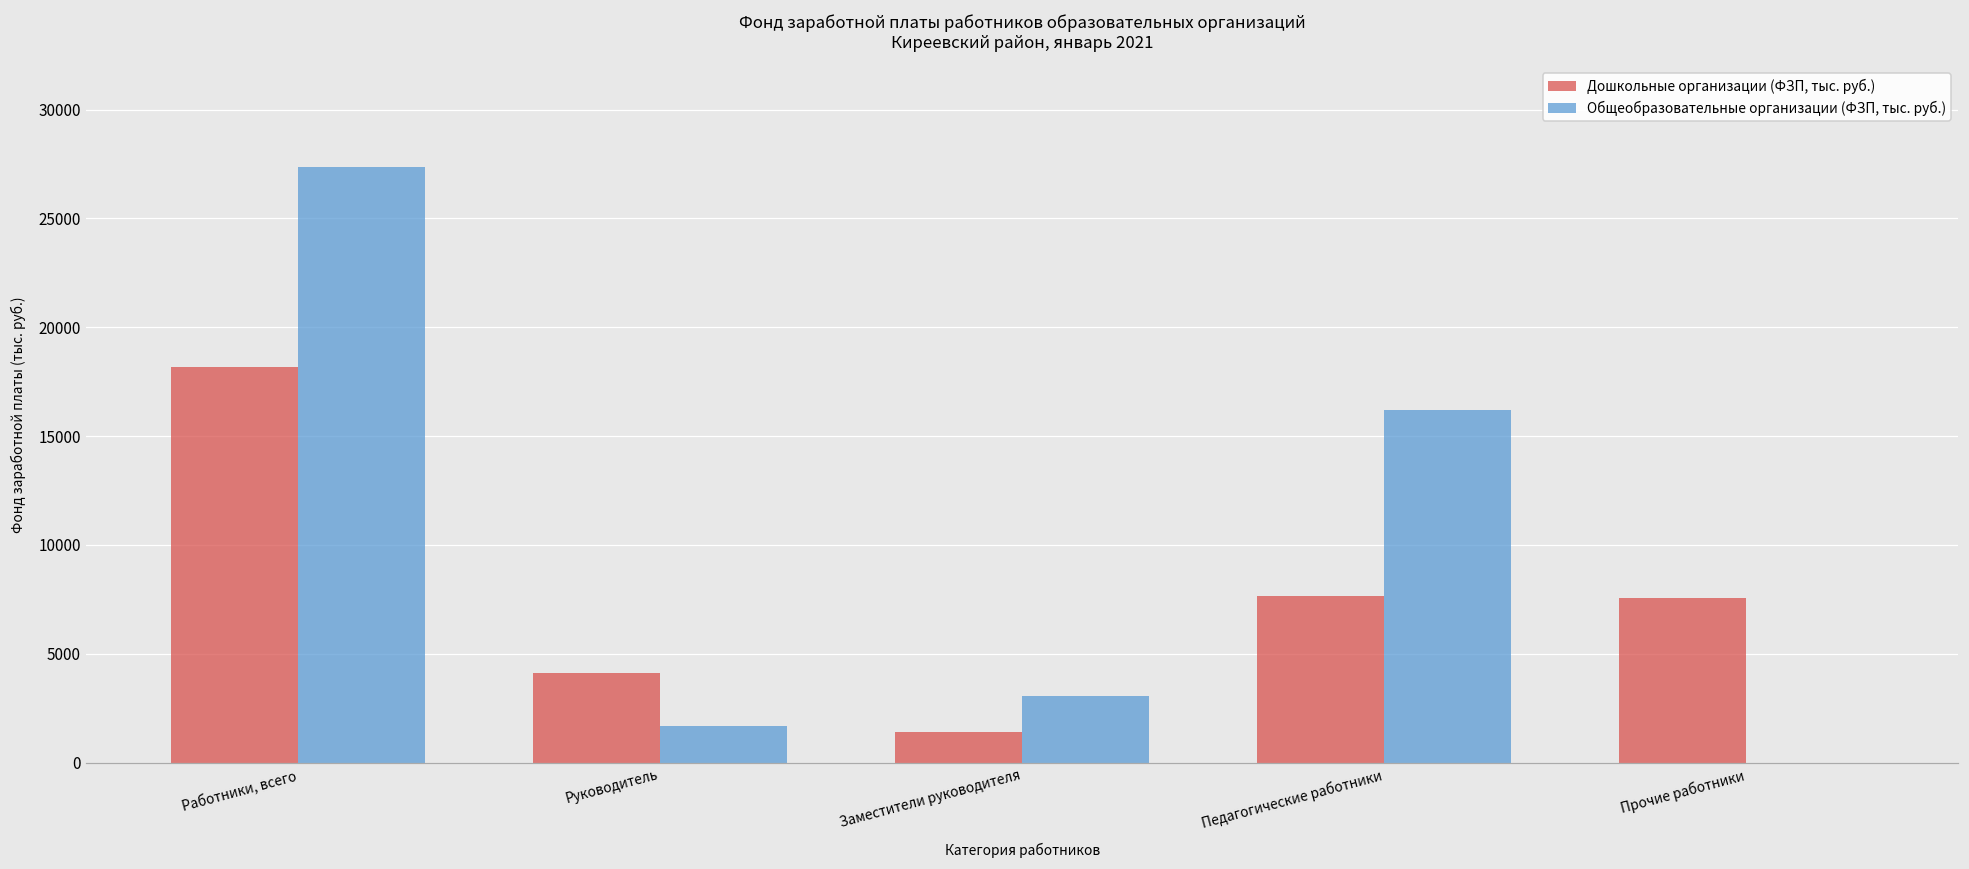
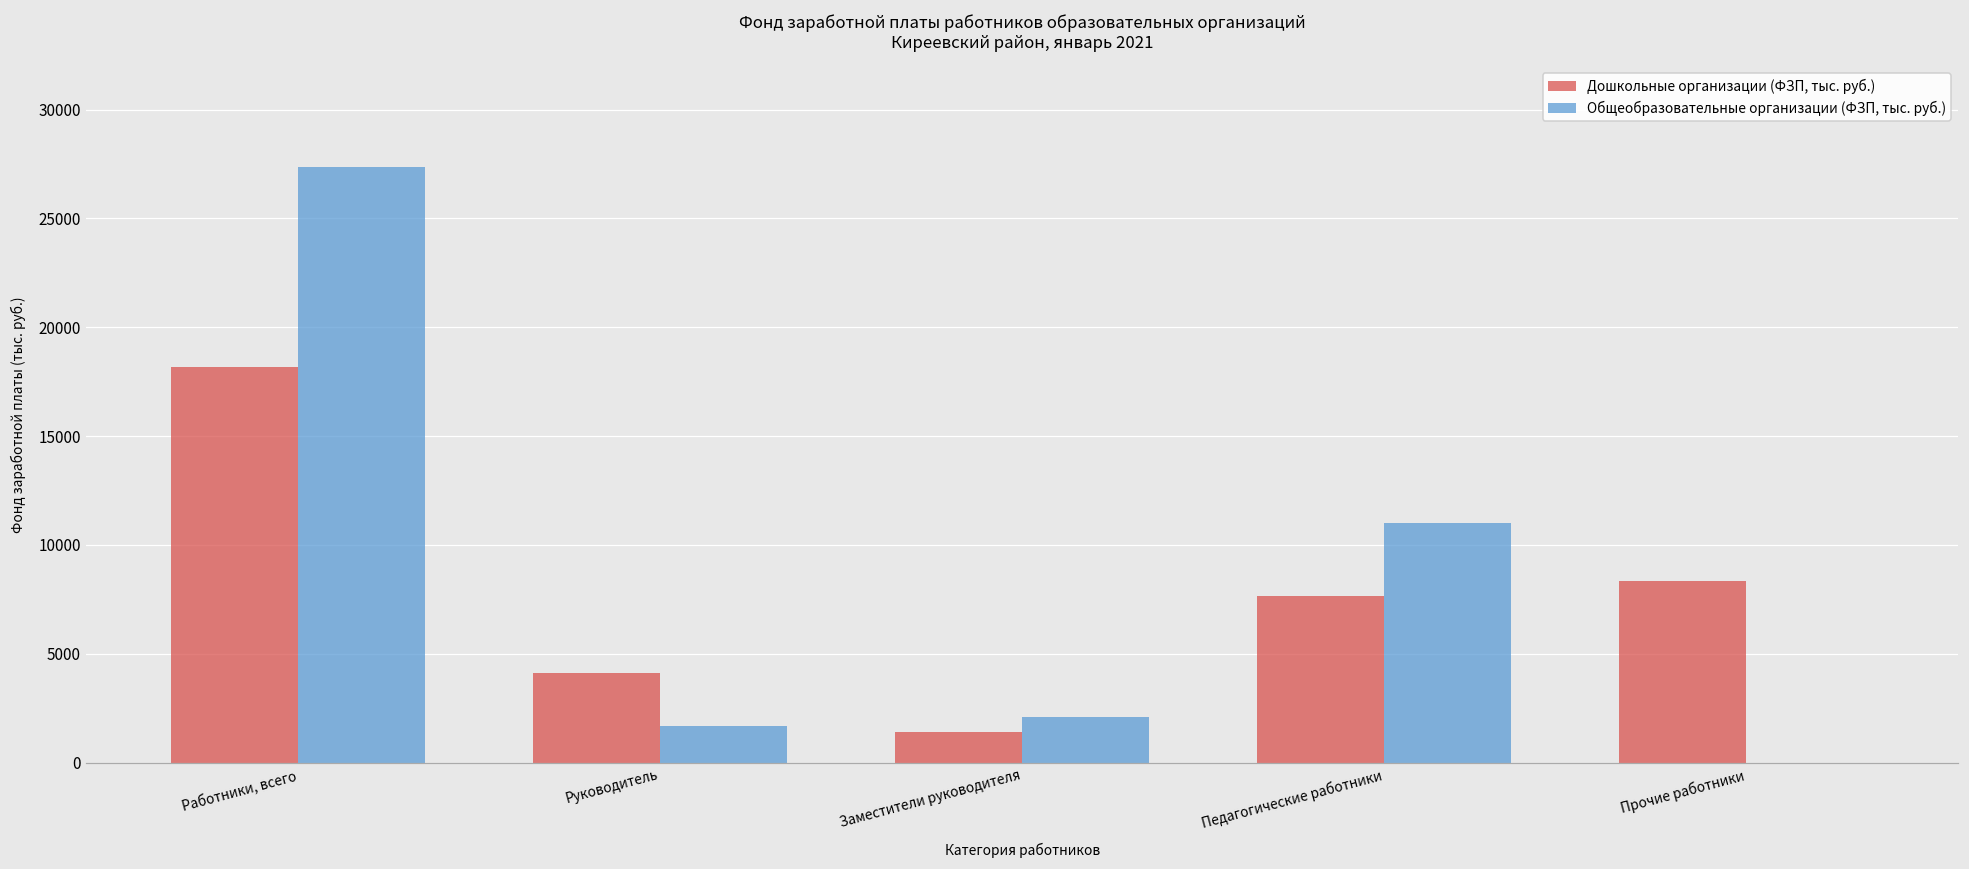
  {
    "Дошкольные организации (ФЗП, тыс. руб.)": {
      "Работники, всего": 18200,
      "Руководитель": 4100,
      "Заместители руководителя": 1400,
      "Педагогические работники": 7600,
-     "Прочие работники": 7600
+     "Прочие работники": 8300
    },
    "Общеобразовательные организации (ФЗП, тыс. руб.)": {
      "Работники, всего": 27400,
      "Руководитель": 1700,
-     "Заместители руководителя": 3100,
-     "Педагогические работники": 16200,
+     "Заместители руководителя": 2100,
+     "Педагогические работники": 11000,
      "Прочие работники": 0
    }
  }
